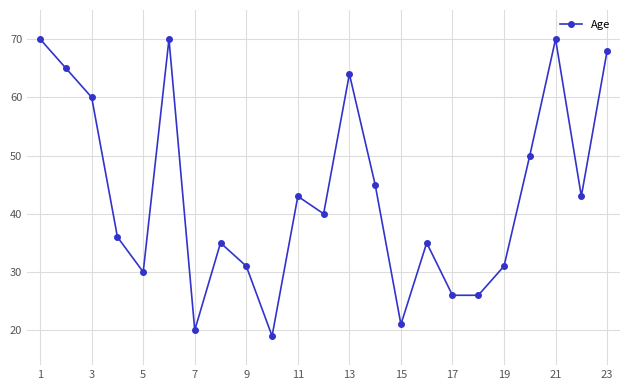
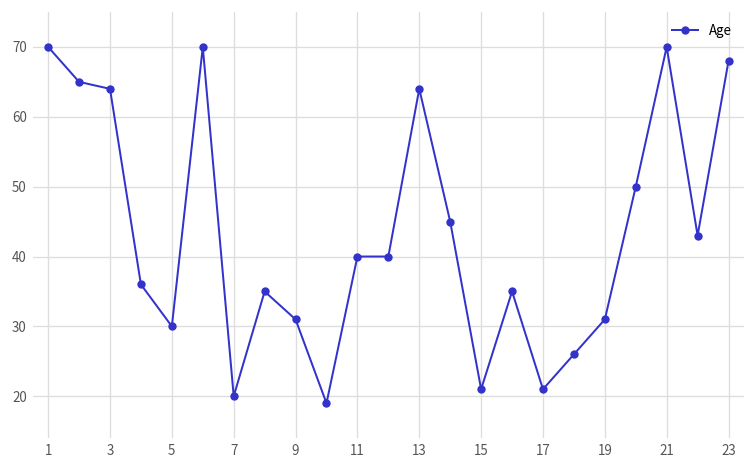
  {
    "1": 70,
-   "3": 60,
+   "3": 64,
    "5": 30,
    "7": 20,
    "9": 31,
-   "11": 43,
+   "11": 40,
    "13": 64,
    "15": 21,
-   "17": 26,
+   "17": 21,
    "19": 31,
    "21": 70,
    "23": 68
  }
